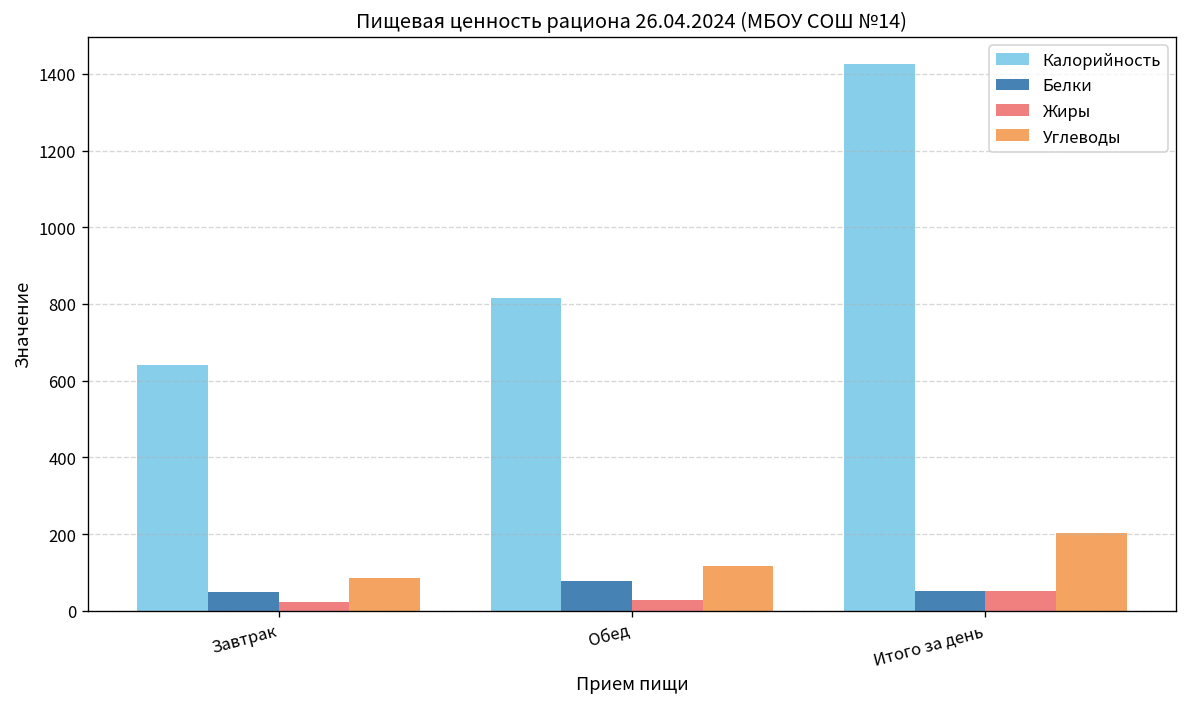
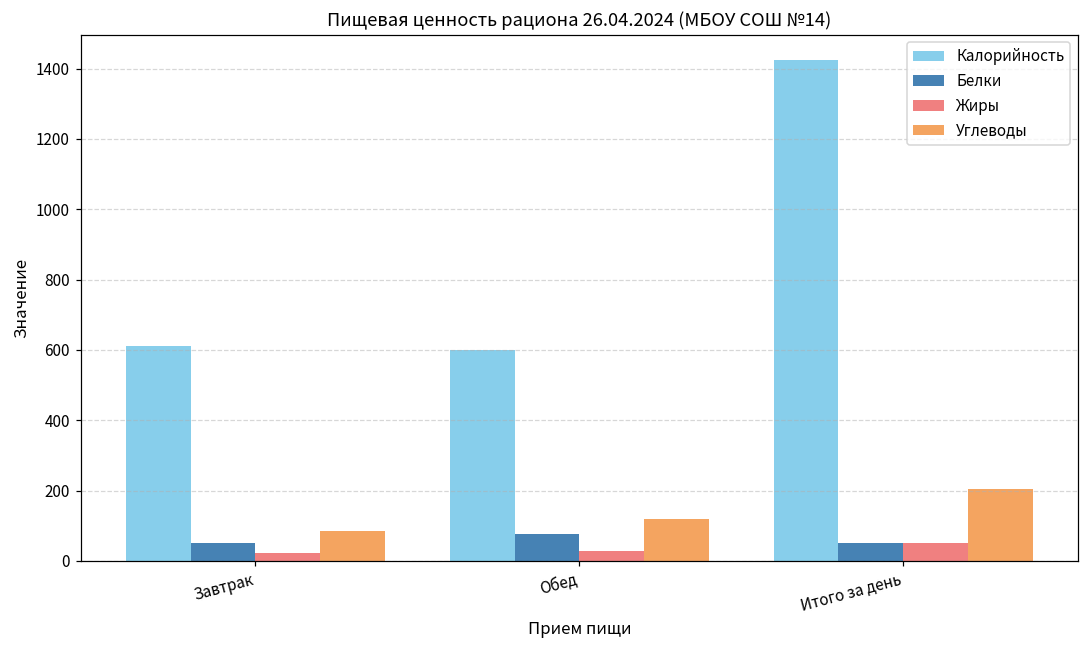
  {
    "Калорийность": {
-     "Завтрак": 640,
-     "Обед": 810,
+     "Завтрак": 610,
+     "Обед": 600,
      "Итого за день": 1430
    },
    "Белки": {
      "Завтрак": 50,
      "Обед": 80,
      "Итого за день": 50
    }
  }
